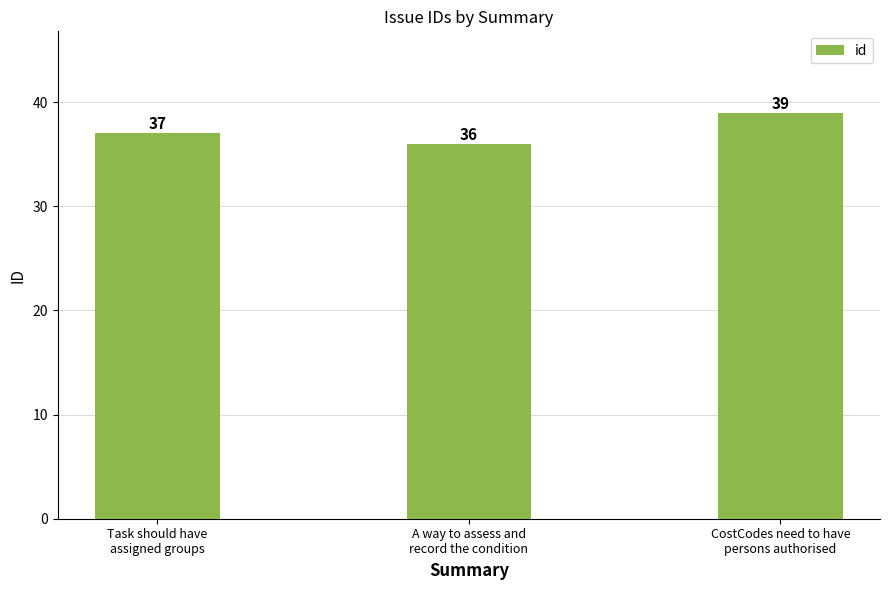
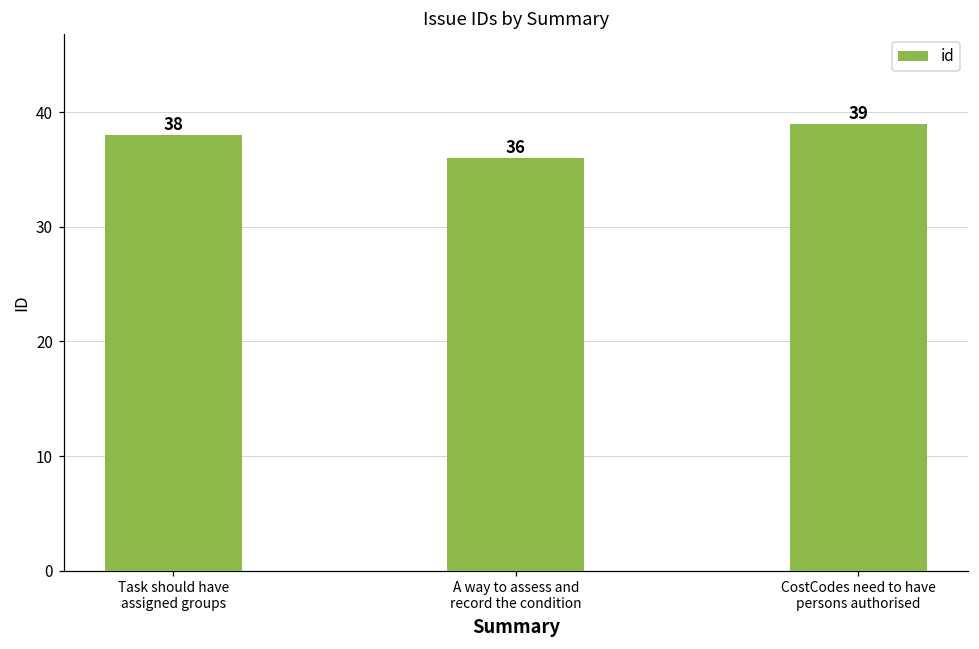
  {
-   "Task should have assigned groups": 37,
+   "Task should have assigned groups": 38,
    "A way to assess and record the condition": 36,
    "CostCodes need to have persons authorised": 39
  }
